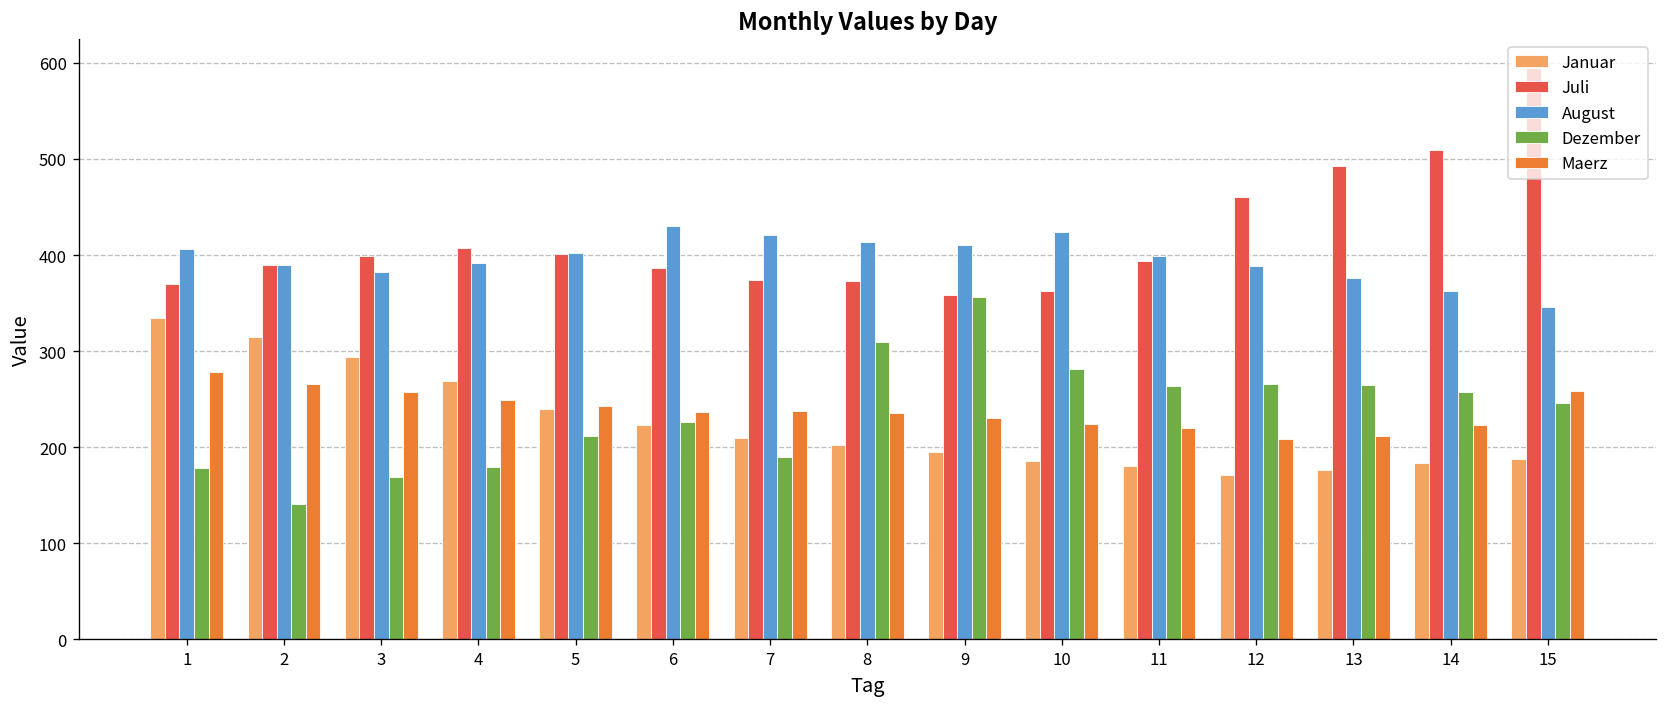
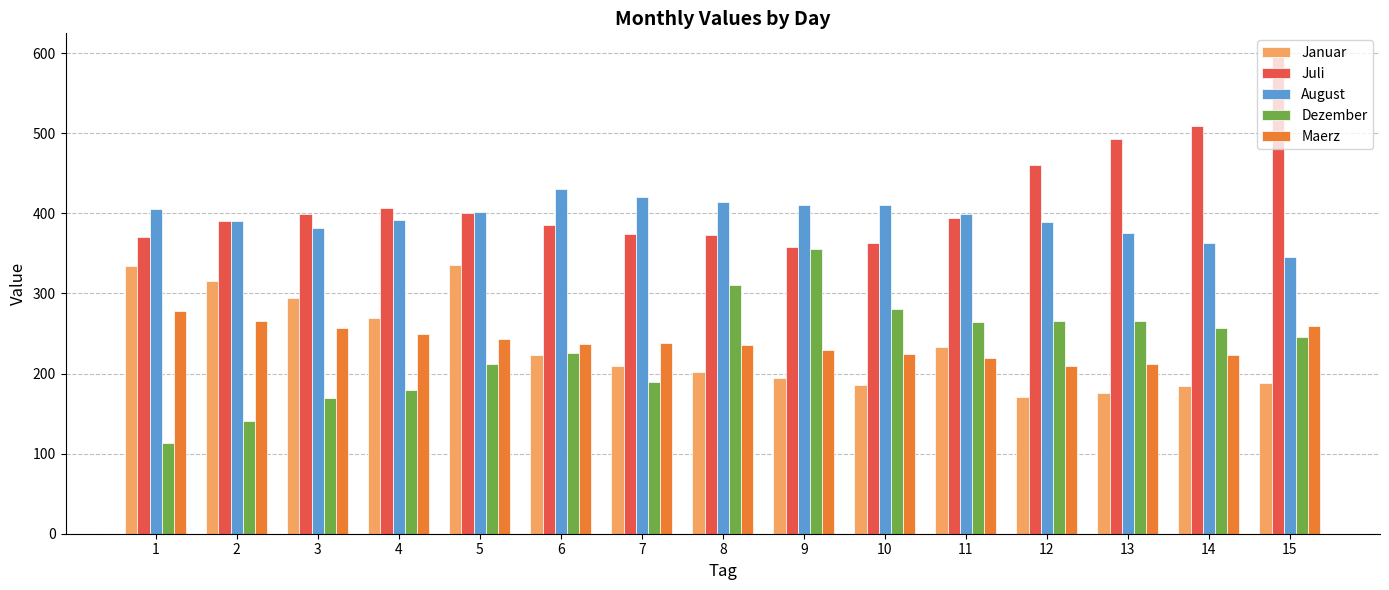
  {
    "Januar": {
      "1": 330,
      "2": 320,
      "3": 290,
      "4": 270,
-     "5": 240,
+     "5": 340,
      "6": 220,
      "7": 210,
      "8": 200,
      "9": 200,
      "10": 190,
-     "11": 180,
+     "11": 230,
      "12": 170,
      "13": 180,
      "14": 180,
      "15": 190
    },
    "August": {
      "1": 410,
      "2": 390,
      "3": 380,
      "4": 390,
      "5": 400,
      "6": 430,
      "7": 420,
      "8": 410,
      "9": 410,
-     "10": 420,
+     "10": 410,
      "11": 400,
      "12": 390,
      "13": 380,
      "14": 360,
      "15": 350
    },
    "Dezember": {
-     "1": 180,
+     "1": 110,
      "2": 140,
      "3": 170,
      "4": 180,
      "5": 210,
      "6": 230,
      "7": 190,
      "8": 310,
      "9": 360,
      "10": 280,
      "11": 260,
      "12": 270,
      "13": 270,
      "14": 260,
      "15": 250
    }
  }
